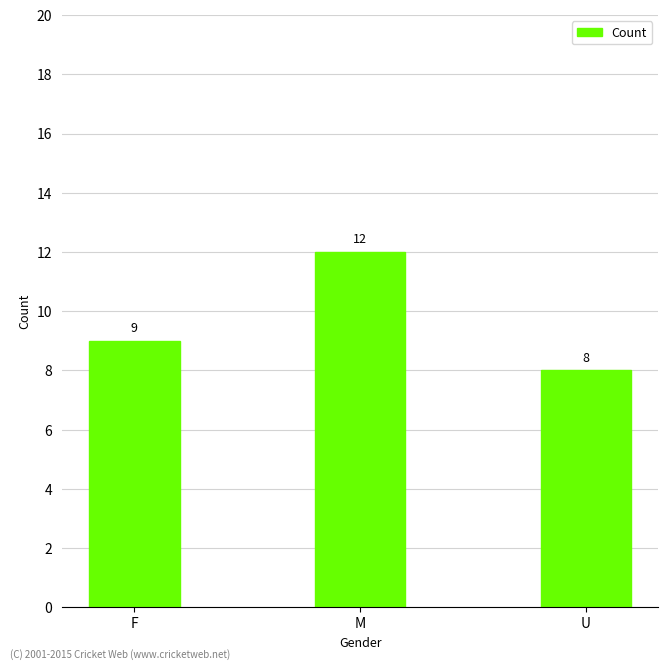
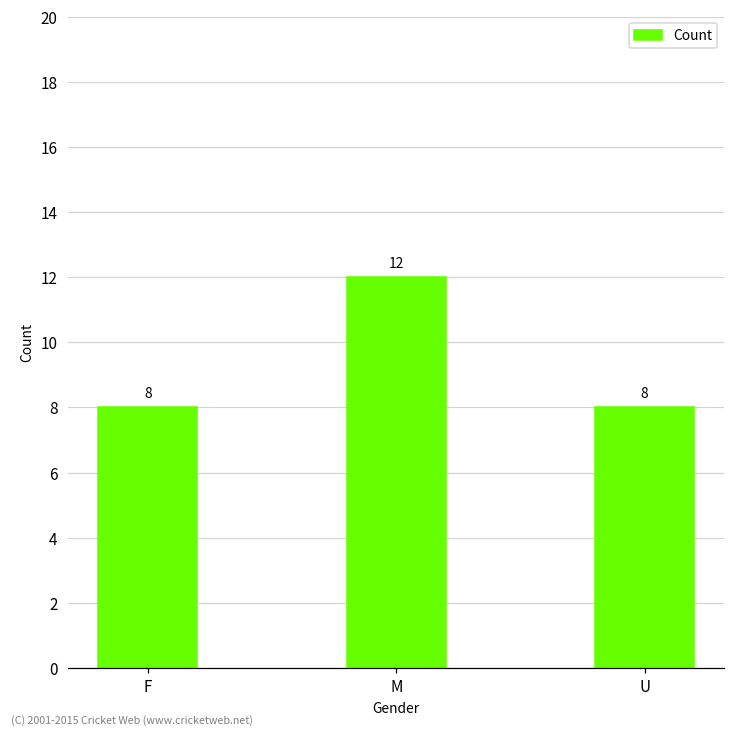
  {
-   "F": 9,
+   "F": 8,
    "M": 12,
    "U": 8
  }
